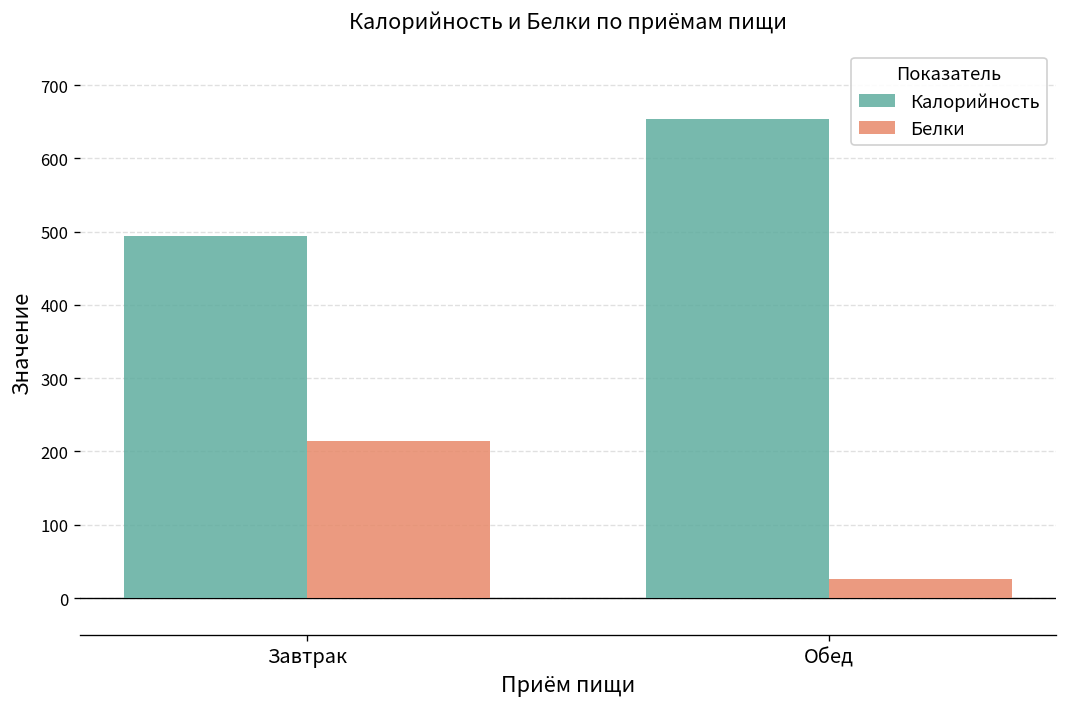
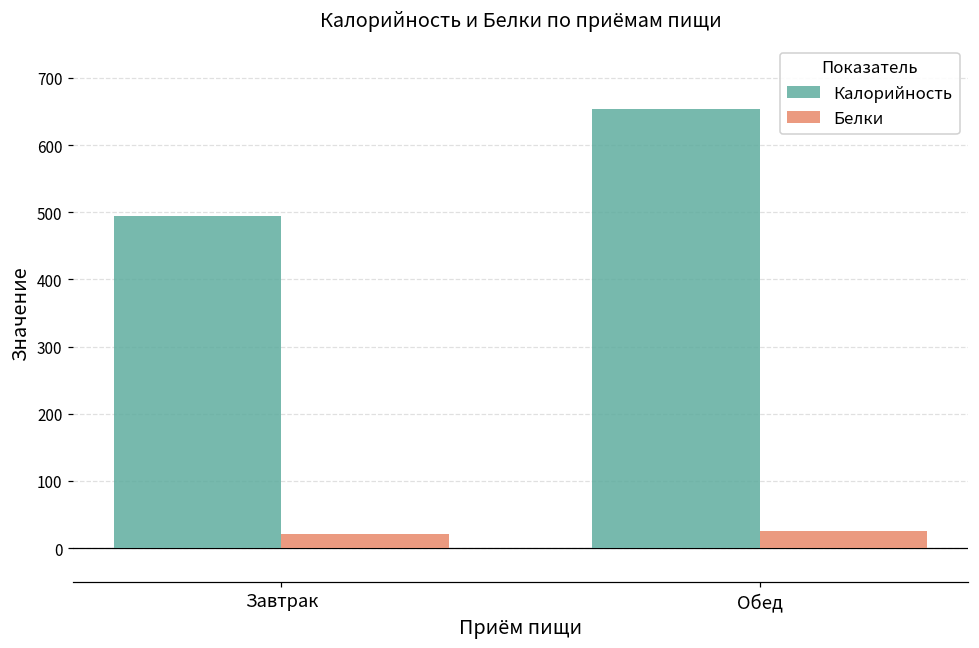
  {
    "Калорийность": {
      "Завтрак": 490,
      "Обед": 650
    },
    "Белки": {
-     "Завтрак": 210,
+     "Завтрак": 20,
      "Обед": 30
    }
  }
